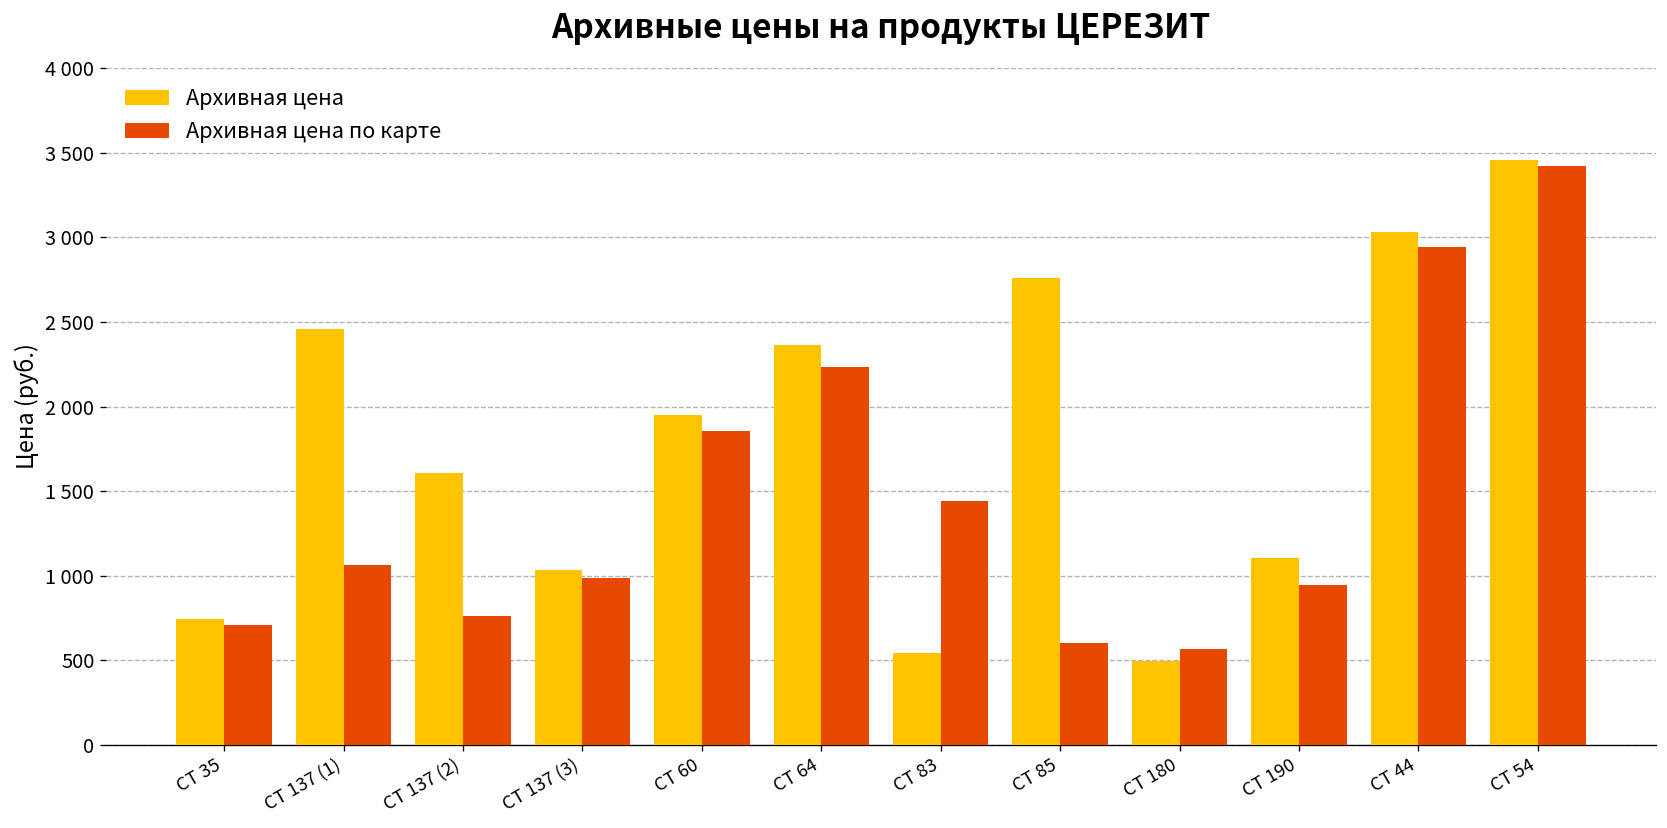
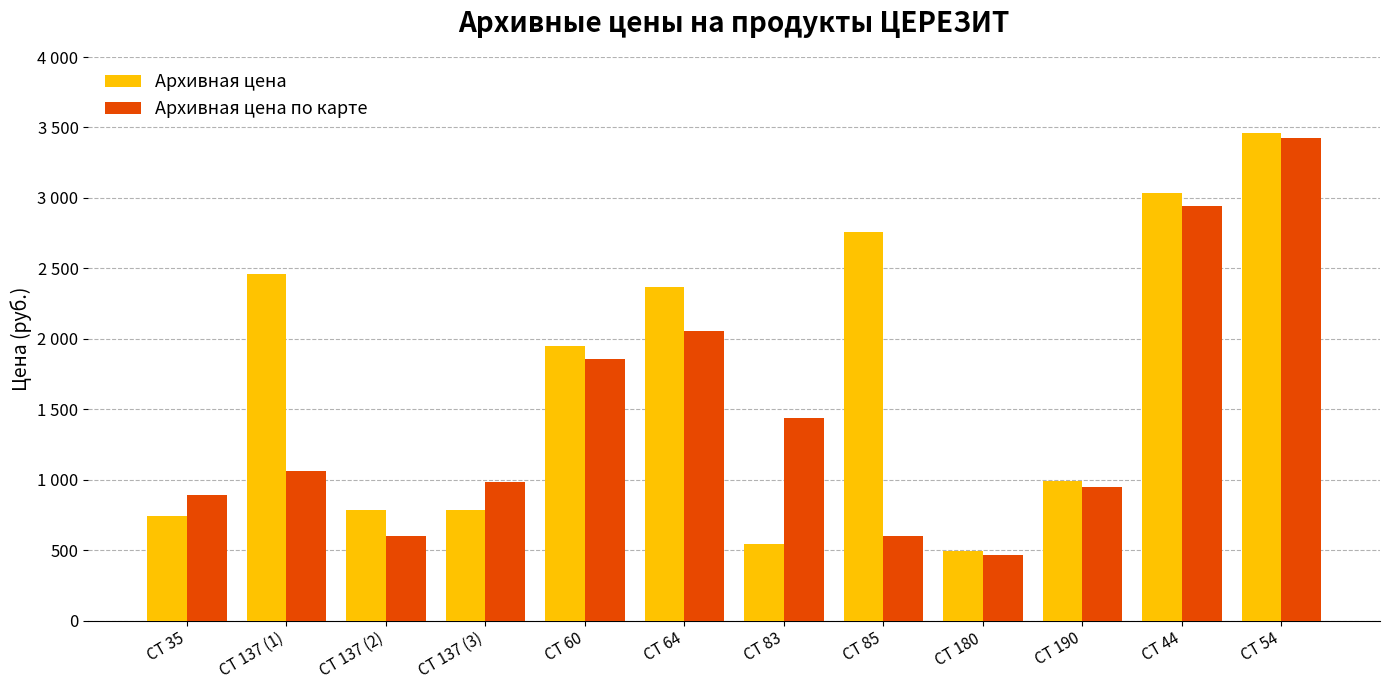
  {
    "Архивная цена": {
      "CT 35": 750,
      "CT 137 (1)": 2460,
-     "CT 137 (2)": 1610,
-     "CT 137 (3)": 1030,
+     "CT 137 (2)": 790,
+     "CT 137 (3)": 790,
      "CT 60": 1950,
      "CT 64": 2360,
      "СТ 83": 540,
      "СТ 85": 2760,
      "CT 180": 490,
-     "СТ 190": 1110,
+     "СТ 190": 990,
      "CT 44": 3040,
      "CT 54": 3460
    },
    "Архивная цена по карте": {
-     "CT 35": 710,
+     "CT 35": 890,
      "CT 137 (1)": 1060,
-     "CT 137 (2)": 760,
+     "CT 137 (2)": 600,
      "CT 137 (3)": 980,
      "CT 60": 1850,
-     "CT 64": 2230,
+     "CT 64": 2050,
      "СТ 83": 1440,
      "СТ 85": 600,
-     "CT 180": 570,
+     "CT 180": 470,
      "СТ 190": 950,
      "CT 44": 2940,
      "CT 54": 3420
    }
  }
